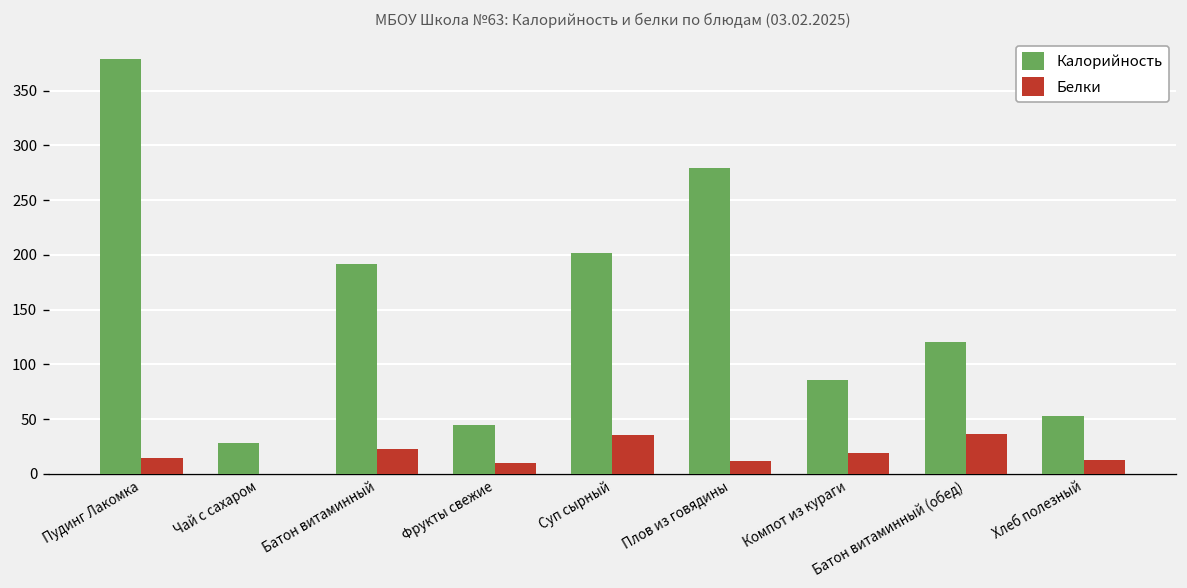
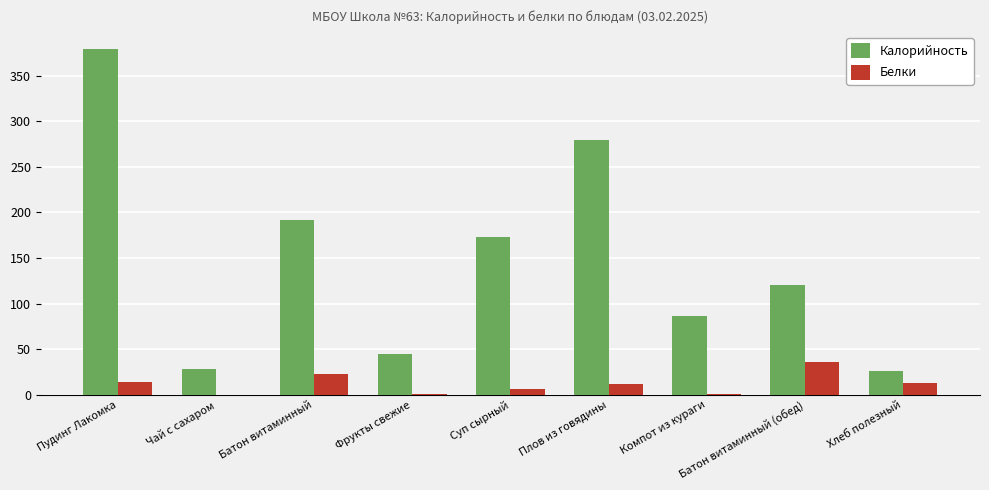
  {
    "Калорийность": {
      "Пудинг Лакомка": 380,
      "Чай с сахаром": 30,
      "Батон витаминный": 190,
      "Фрукты свежие": 50,
-     "Суп сырный": 200,
+     "Суп сырный": 170,
      "Плов из говядины": 280,
      "Компот из кураги": 90,
      "Батон витаминный (обед)": 120,
-     "Хлеб полезный": 50
+     "Хлеб полезный": 30
    },
    "Белки": {
      "Пудинг Лакомка": 10,
      "Батон витаминный": 20,
-     "Фрукты свежие": 10,
-     "Суп сырный": 40,
+     "Фрукты свежие": 0,
+     "Суп сырный": 10,
      "Плов из говядины": 10,
-     "Компот из кураги": 20,
+     "Компот из кураги": 0,
      "Батон витаминный (обед)": 40,
      "Хлеб полезный": 10
    }
  }
